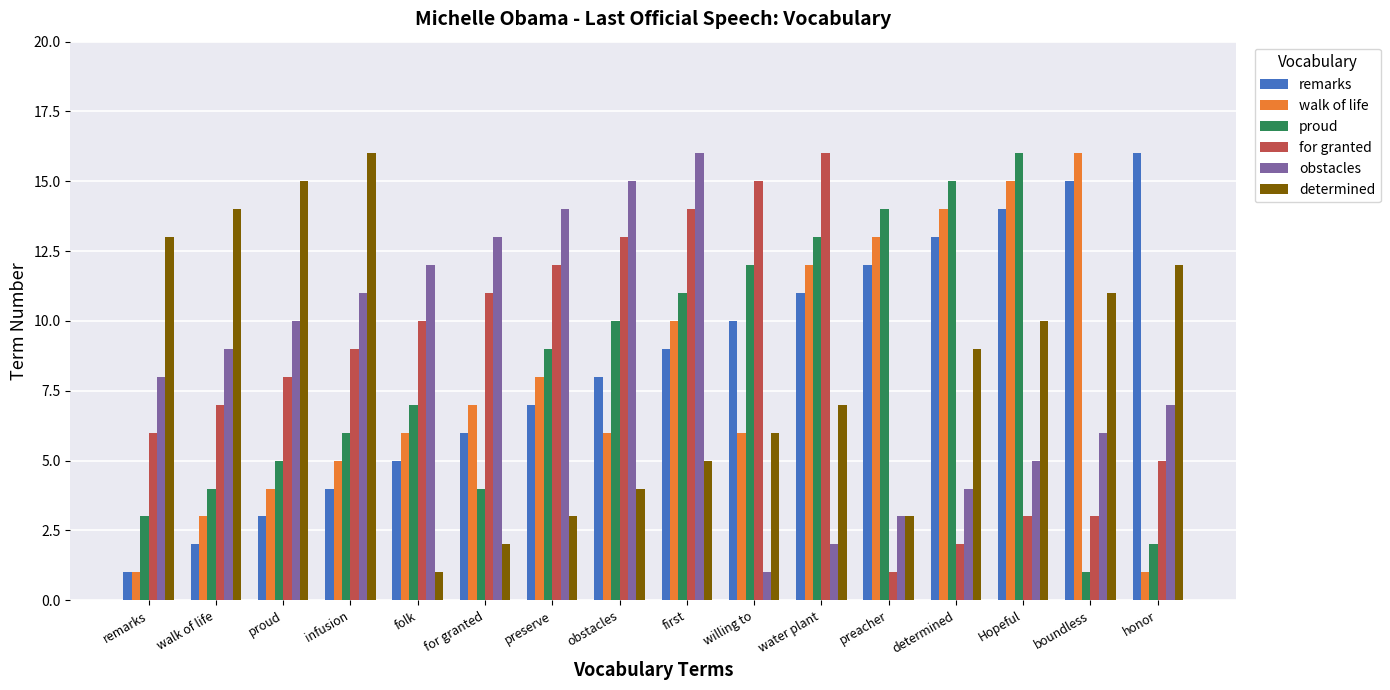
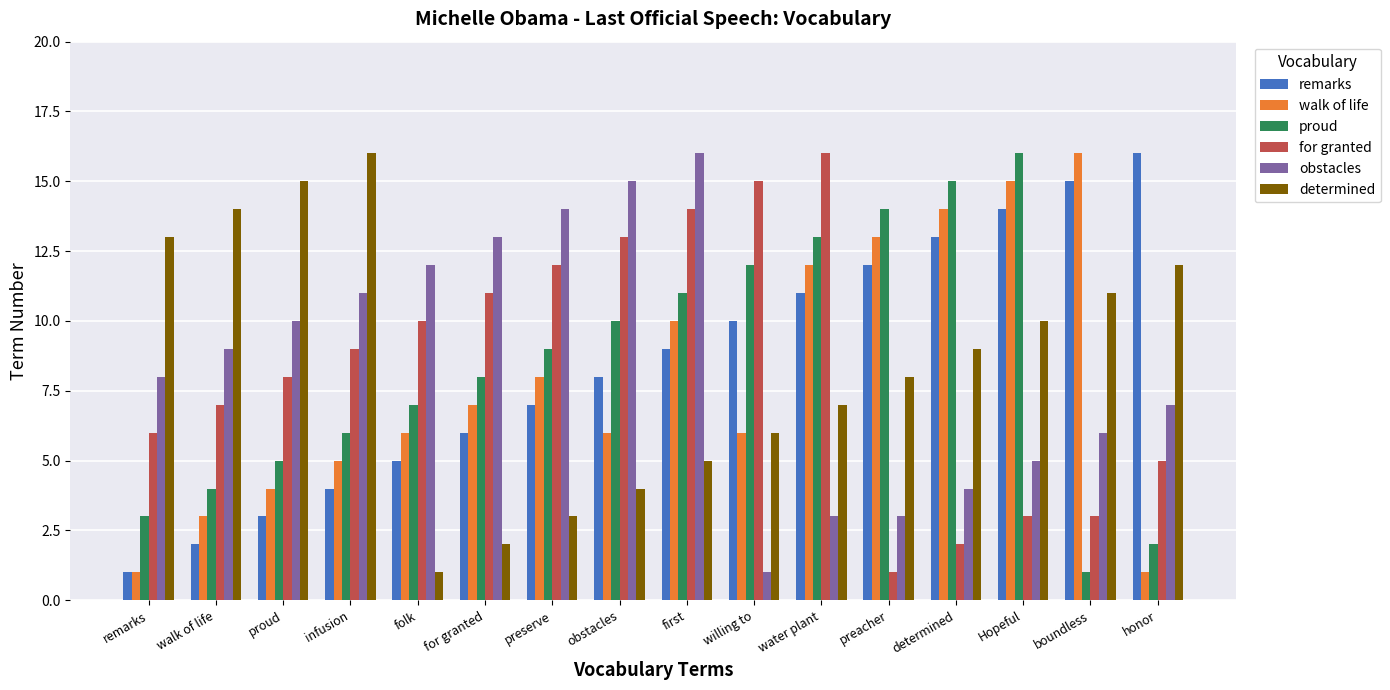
  {
    "remarks": {
      "remarks": 1,
      "walk of life": 2,
      "proud": 3,
      "infusion": 4,
      "folk": 5,
      "for granted": 6,
      "preserve": 7,
      "obstacles": 8,
      "first": 9,
      "willing to": 10,
      "water plant": 11,
      "preacher": 12,
      "determined": 13,
      "Hopeful": 14,
      "boundless": 15,
      "honor": 16
    },
    "walk of life": {
      "remarks": 1,
      "walk of life": 3,
      "proud": 4,
      "infusion": 5,
      "folk": 6,
      "for granted": 7,
      "preserve": 8,
      "obstacles": 6,
      "first": 10,
      "willing to": 6,
      "water plant": 12,
      "preacher": 13,
      "determined": 14,
      "Hopeful": 15,
      "boundless": 16,
      "honor": 1
    },
    "proud": {
      "remarks": 3,
      "walk of life": 4,
      "proud": 5,
      "infusion": 6,
      "folk": 7,
-     "for granted": 4,
+     "for granted": 8,
      "preserve": 9,
      "obstacles": 10,
      "first": 11,
      "willing to": 12,
      "water plant": 13,
      "preacher": 14,
      "determined": 15,
      "Hopeful": 16,
      "boundless": 1,
      "honor": 2
    },
    "for granted": {
      "remarks": 6,
      "walk of life": 7,
      "proud": 8,
      "infusion": 9,
      "folk": 10,
      "for granted": 11,
      "preserve": 12,
      "obstacles": 13,
      "first": 14,
      "willing to": 15,
      "water plant": 16,
      "preacher": 1,
      "determined": 2,
      "Hopeful": 3,
      "boundless": 3,
      "honor": 5
    },
    "obstacles": {
      "remarks": 8,
      "walk of life": 9,
      "proud": 10,
      "infusion": 11,
      "folk": 12,
      "for granted": 13,
      "preserve": 14,
      "obstacles": 15,
      "first": 16,
      "willing to": 1,
-     "water plant": 2,
+     "water plant": 3,
      "preacher": 3,
      "determined": 4,
      "Hopeful": 5,
      "boundless": 6,
      "honor": 7
    },
    "determined": {
      "remarks": 13,
      "walk of life": 14,
      "proud": 15,
      "infusion": 16,
      "folk": 1,
      "for granted": 2,
      "preserve": 3,
      "obstacles": 4,
      "first": 5,
      "willing to": 6,
      "water plant": 7,
-     "preacher": 3,
+     "preacher": 8,
      "determined": 9,
      "Hopeful": 10,
      "boundless": 11,
      "honor": 12
    }
  }
